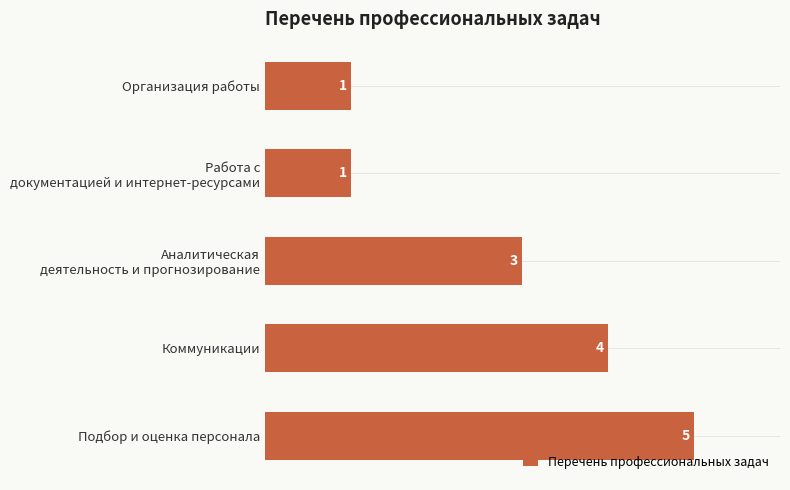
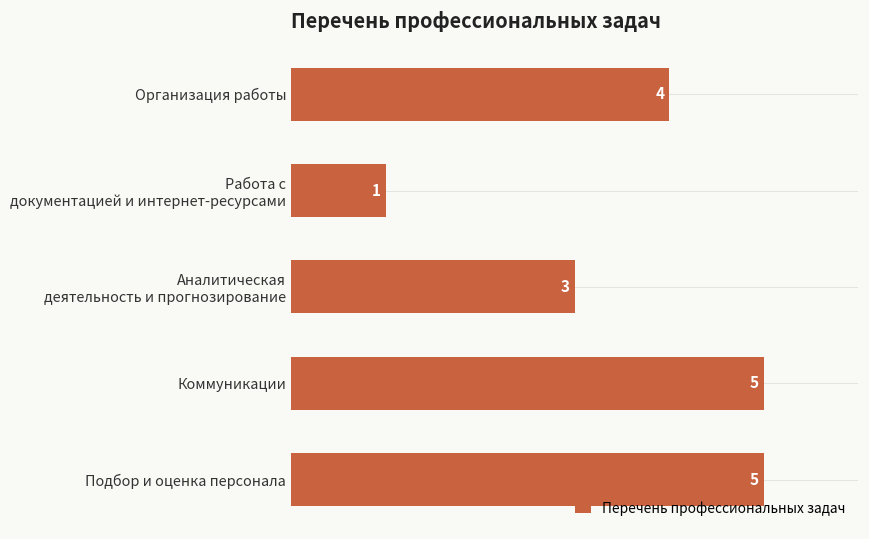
  {
-   "Организация работы": 1,
+   "Организация работы": 4,
    "Работа с документацией и интернет-ресурсами": 1,
    "Аналитическая деятельность и прогнозирование": 3,
-   "Коммуникации": 4,
+   "Коммуникации": 5,
    "Подбор и оценка персонала": 5
  }
